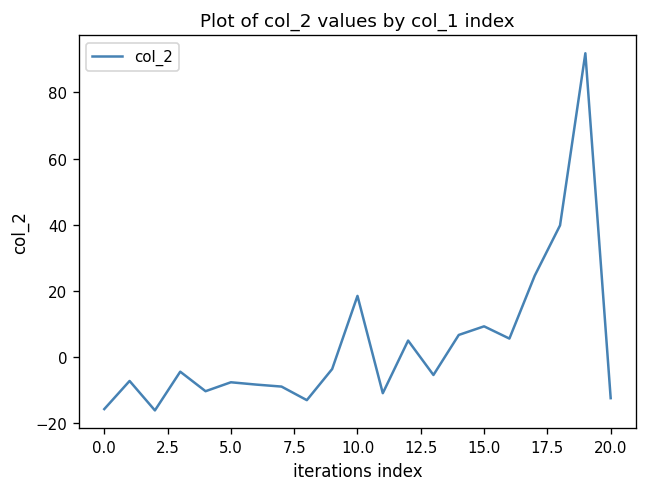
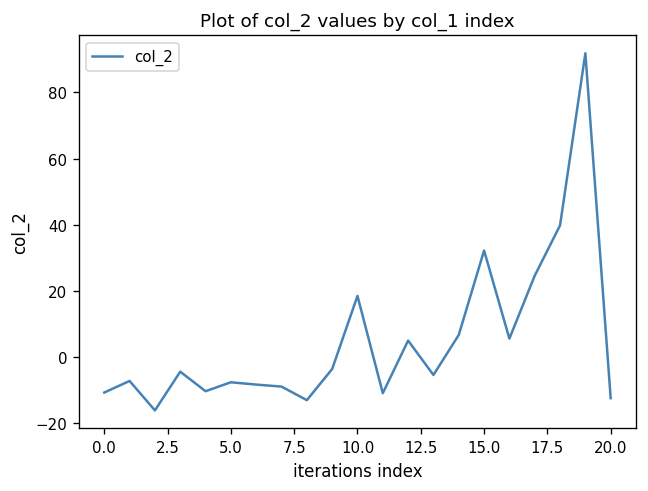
  {
-   "0.0": -16,
+   "0.0": -11,
    "5.0": -8,
    "10.0": 19,
-   "15.0": 9,
+   "15.0": 32,
    "20.0": -12
  }
